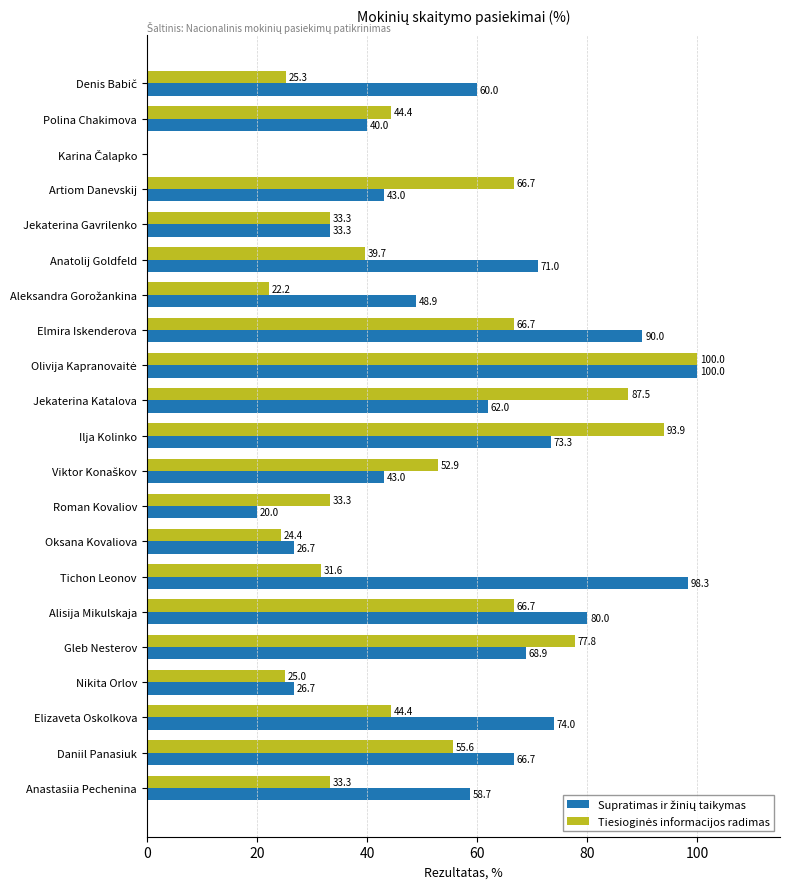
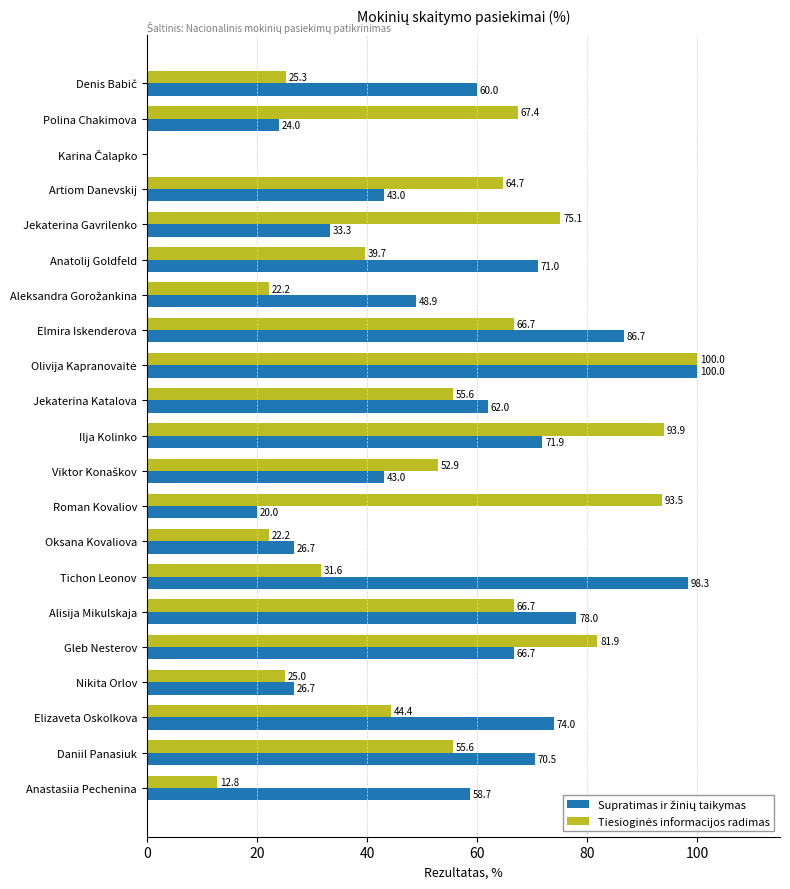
  {
    "Supratimas ir žinių taikymas": {
      "Denis Babič": 60.0,
-     "Polina Chakimova": 40.0,
+     "Polina Chakimova": 24.0,
      "Artiom Danevskij": 43.0,
      "Jekaterina Gavrilenko": 33.3,
      "Anatolij Goldfeld": 71.0,
      "Aleksandra Gorožankina": 48.9,
-     "Elmira Iskenderova": 90.0,
+     "Elmira Iskenderova": 86.7,
      "Olivija Kapranovaitė": 100.0,
      "Jekaterina Katalova": 62.0,
-     "Ilja Kolinko": 73.3,
+     "Ilja Kolinko": 71.9,
      "Viktor Konaškov": 43.0,
      "Roman Kovaliov": 20.0,
      "Oksana Kovaliova": 26.7,
      "Tichon Leonov": 98.3,
-     "Alisija Mikulskaja": 80.0,
-     "Gleb Nesterov": 68.9,
+     "Alisija Mikulskaja": 78.0,
+     "Gleb Nesterov": 66.7,
      "Nikita Orlov": 26.7,
      "Elizaveta Oskolkova": 74.0,
-     "Daniil Panasiuk": 66.7,
+     "Daniil Panasiuk": 70.5,
      "Anastasiia Pechenina": 58.7
    },
    "Tiesioginės informacijos radimas": {
      "Denis Babič": 25.3,
-     "Polina Chakimova": 44.4,
-     "Artiom Danevskij": 66.7,
-     "Jekaterina Gavrilenko": 33.3,
+     "Polina Chakimova": 67.4,
+     "Artiom Danevskij": 64.7,
+     "Jekaterina Gavrilenko": 75.1,
      "Anatolij Goldfeld": 39.7,
      "Aleksandra Gorožankina": 22.2,
      "Elmira Iskenderova": 66.7,
      "Olivija Kapranovaitė": 100.0,
-     "Jekaterina Katalova": 87.5,
+     "Jekaterina Katalova": 55.6,
      "Ilja Kolinko": 93.9,
      "Viktor Konaškov": 52.9,
-     "Roman Kovaliov": 33.3,
-     "Oksana Kovaliova": 24.4,
+     "Roman Kovaliov": 93.5,
+     "Oksana Kovaliova": 22.2,
      "Tichon Leonov": 31.6,
      "Alisija Mikulskaja": 66.7,
-     "Gleb Nesterov": 77.8,
+     "Gleb Nesterov": 81.9,
      "Nikita Orlov": 25.0,
      "Elizaveta Oskolkova": 44.4,
      "Daniil Panasiuk": 55.6,
-     "Anastasiia Pechenina": 33.3
+     "Anastasiia Pechenina": 12.8
    }
  }
